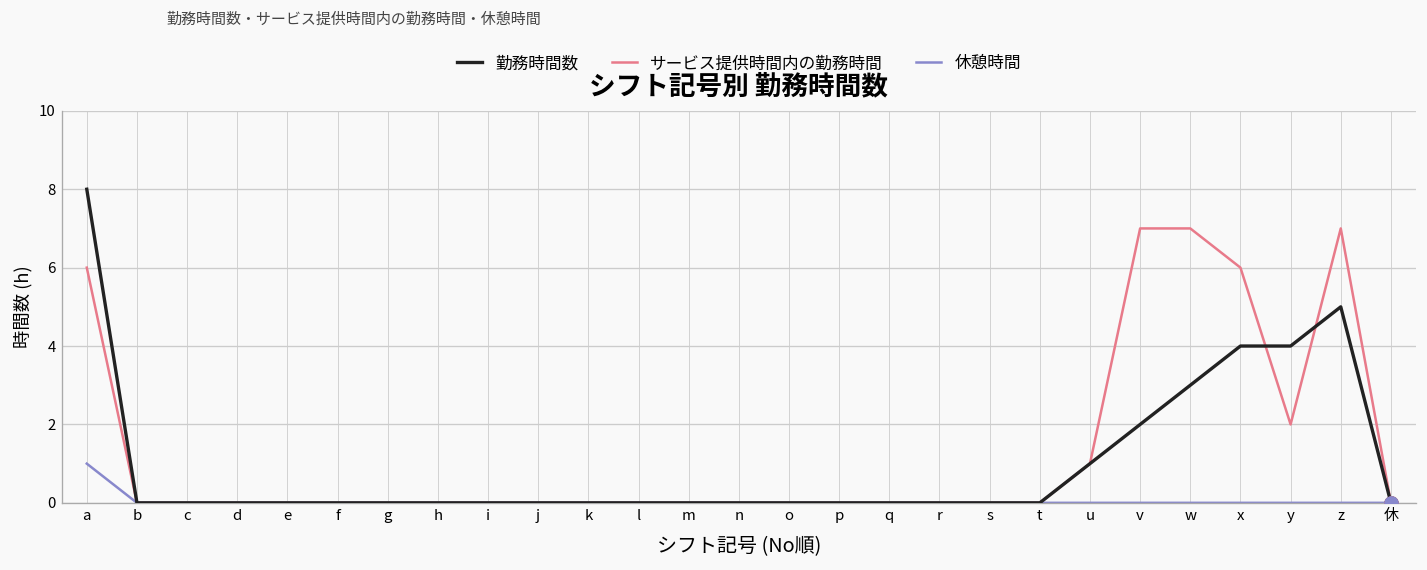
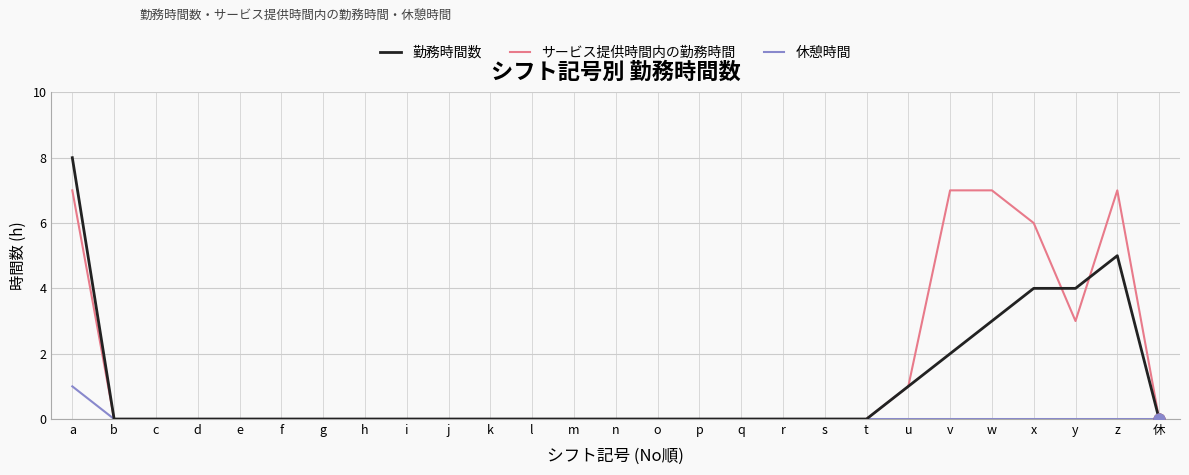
  {
    "サービス提供時間内の勤務時間": {
-     "a": 6,
+     "a": 7,
      "v": 7,
      "w": 7,
      "x": 6,
-     "y": 2,
+     "y": 3,
      "z": 7
    },
    "休憩時間": {
      "a": 1,
      "u": 0,
      "v": 0,
      "w": 0,
      "x": 0,
      "y": 0,
      "z": 0
    }
  }
